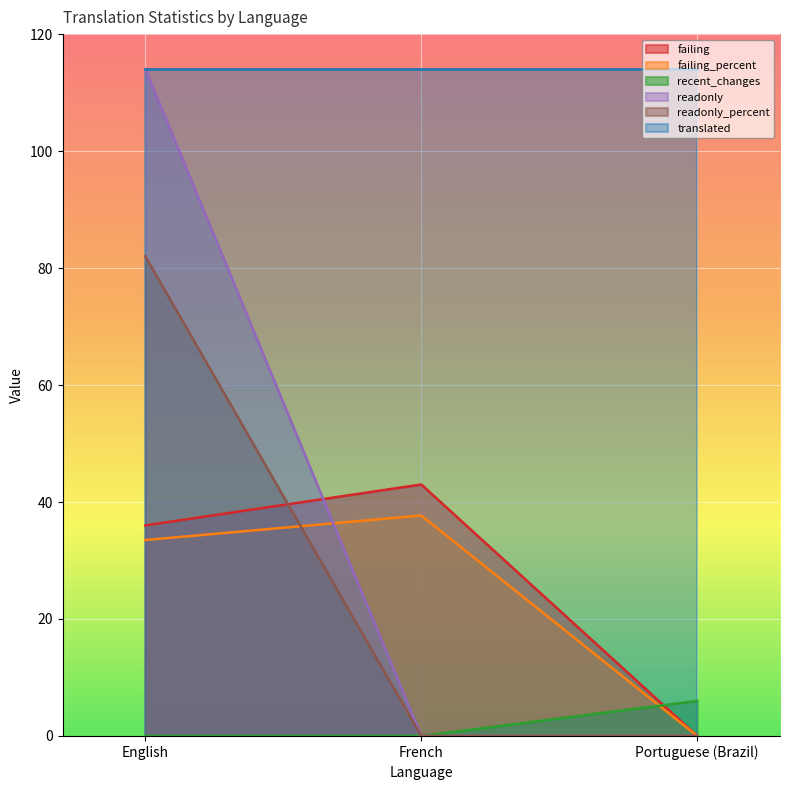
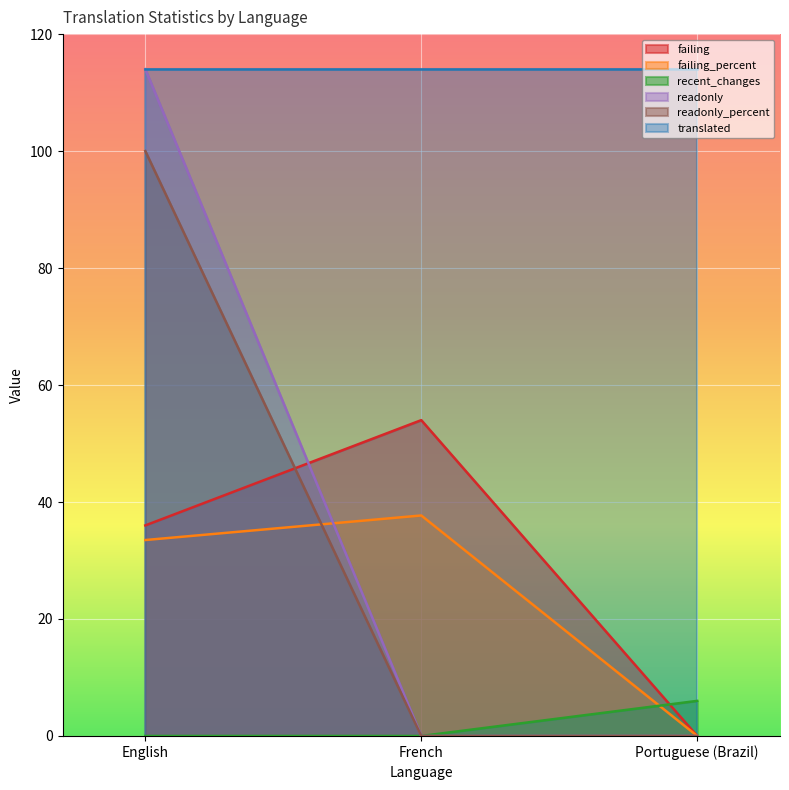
  {
    "failing": {
      "English": 36,
-     "French": 43
+     "French": 54
    },
    "failing_percent": {
      "English": 34,
      "French": 38
    },
    "recent_changes": {
      "English": 0,
      "Portuguese (Brazil)": 6
    },
    "readonly_percent": {
-     "English": 82
+     "English": 100
    },
    "translated": {
      "French": 114
    }
  }
